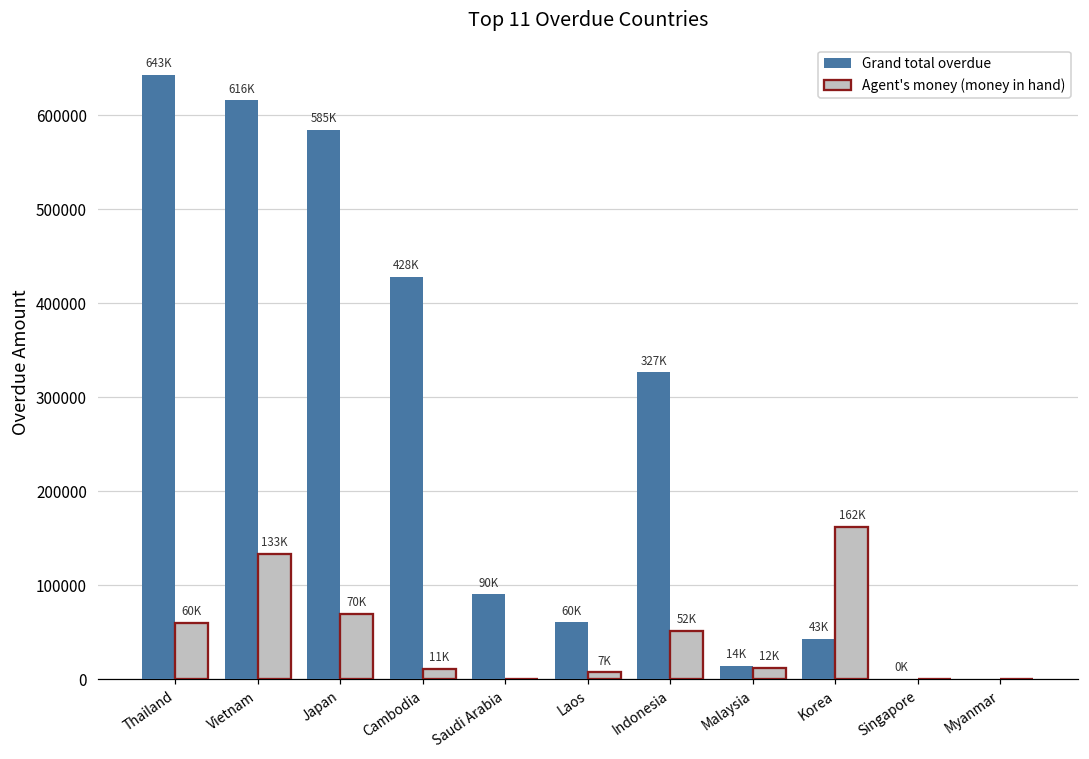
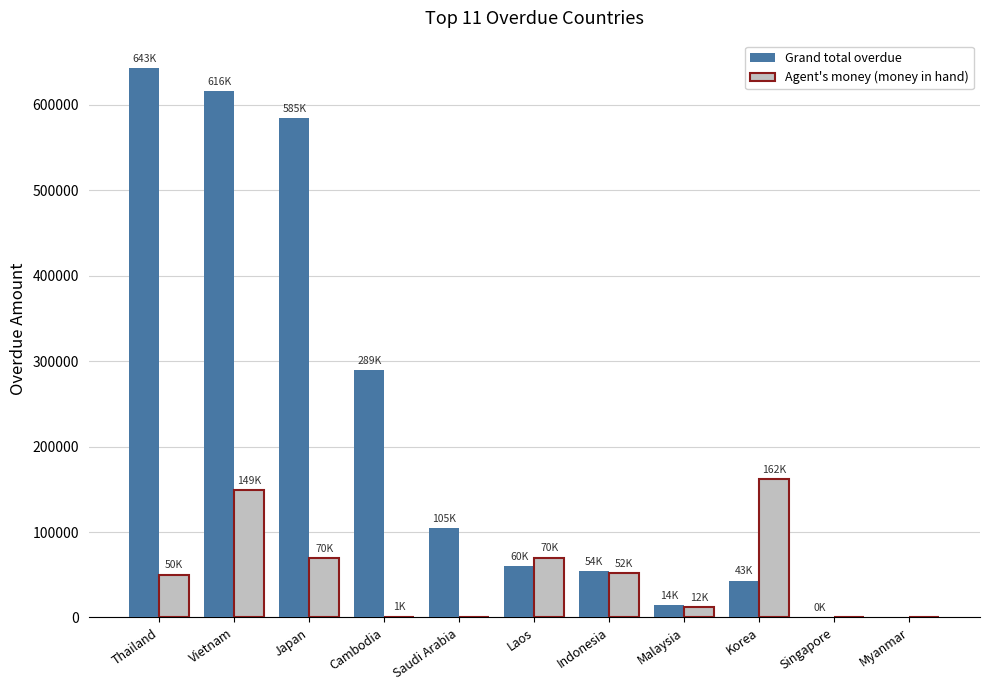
  {
    "Grand total overdue": {
      "Thailand": "643K",
      "Vietnam": "616K",
      "Japan": "585K",
-     "Cambodia": "428K",
-     "Saudi Arabia": "90K",
+     "Cambodia": "289K",
+     "Saudi Arabia": "105K",
      "Laos": "60K",
-     "Indonesia": "327K",
+     "Indonesia": "54K",
      "Malaysia": "14K",
      "Korea": "43K"
    },
    "Agent's money (money in hand)": {
-     "Thailand": "60K",
-     "Vietnam": "133K",
+     "Thailand": "50K",
+     "Vietnam": "149K",
      "Japan": "70K",
-     "Cambodia": "11K",
-     "Laos": "7K",
+     "Cambodia": "1K",
+     "Laos": "70K",
      "Indonesia": "52K",
      "Malaysia": "12K",
      "Korea": "162K",
      "Singapore": "0K"
    }
  }
